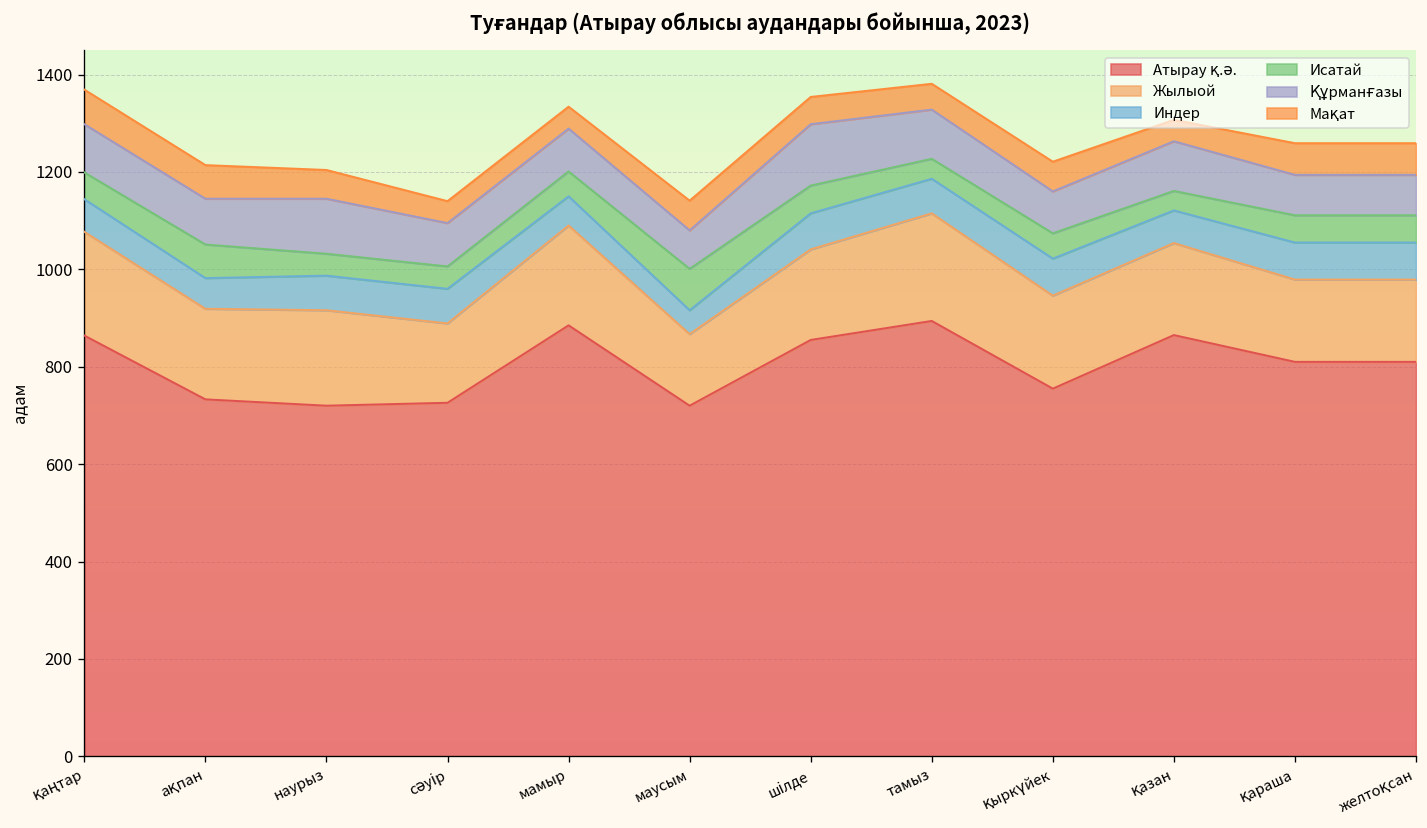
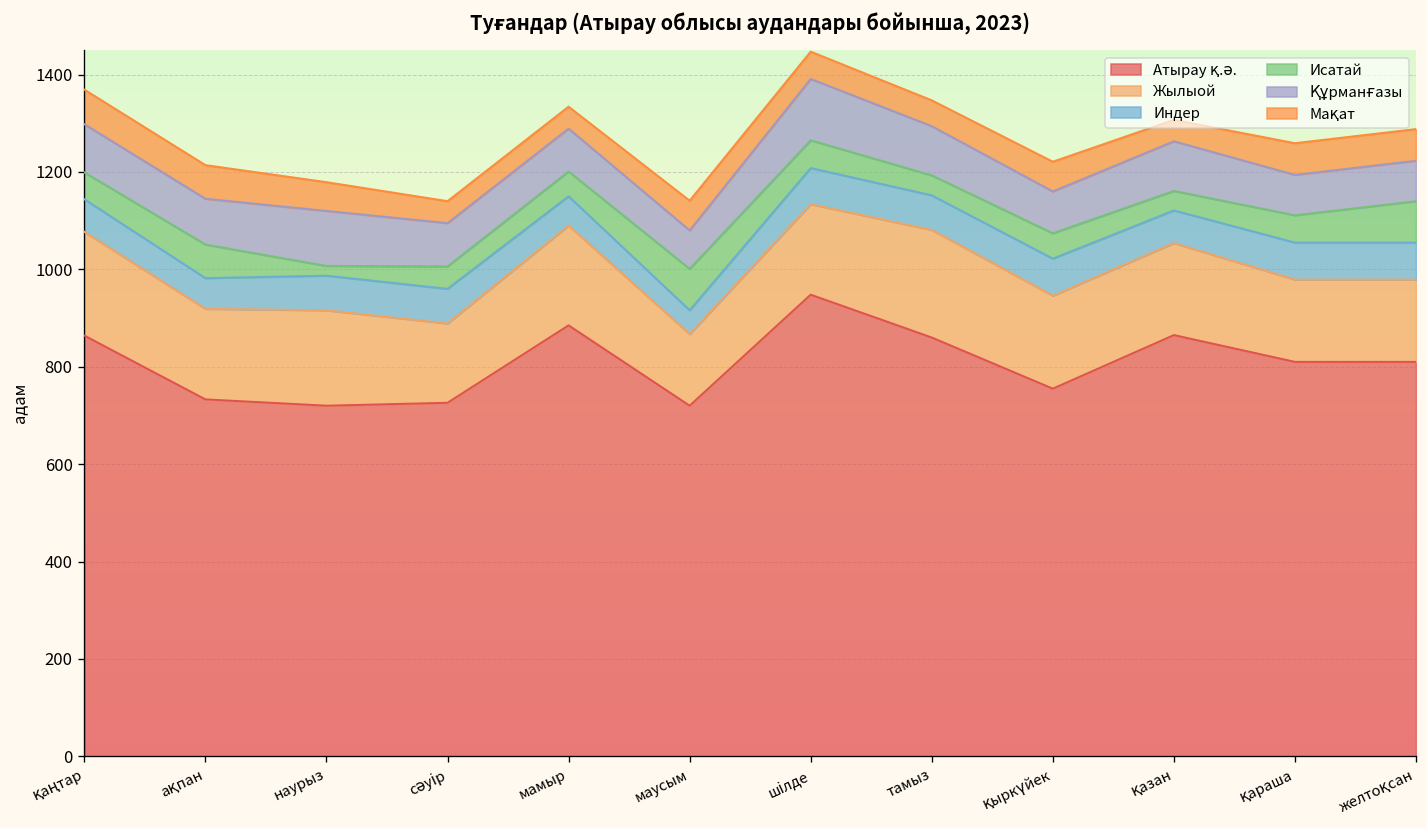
  {
    "Атырау қ.ә.": {
      "қаңтар": 860,
      "ақпан": 730,
      "наурыз": 720,
      "сәуір": 730,
      "мамыр": 890,
      "маусым": 720,
-     "шілде": 860,
-     "тамыз": 890,
+     "шілде": 950,
+     "тамыз": 860,
      "қыркүйек": 760,
      "қазан": 870,
      "қараша": 810,
      "желтоқсан": 810
    },
    "Исатай": {
      "қаңтар": 60,
      "ақпан": 70,
-     "наурыз": 50,
+     "наурыз": 20,
      "сәуір": 50,
      "мамыр": 50,
      "маусым": 90,
      "шілде": 60,
      "тамыз": 40,
      "қыркүйек": 50,
      "қазан": 40,
      "қараша": 60,
-     "желтоқсан": 60
+     "желтоқсан": 90
    }
  }
